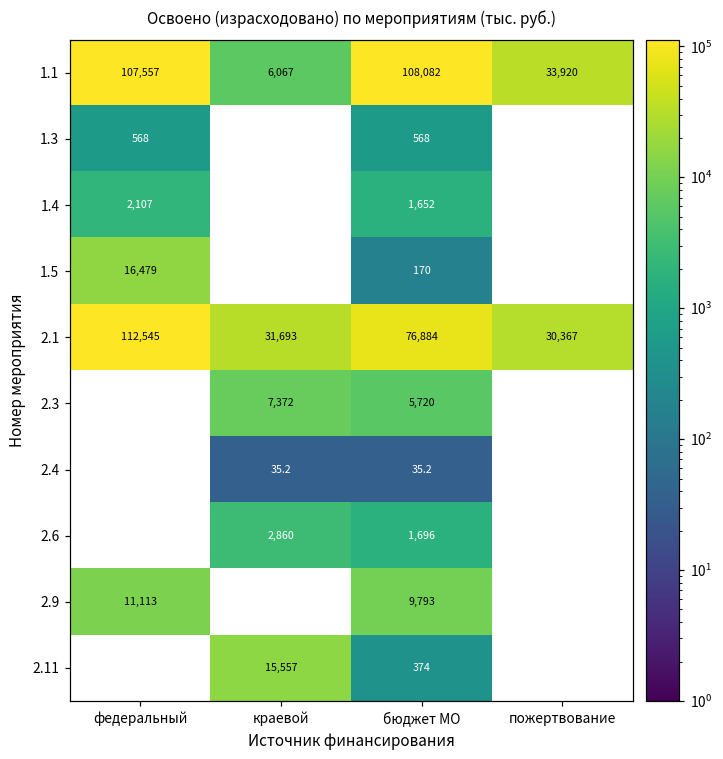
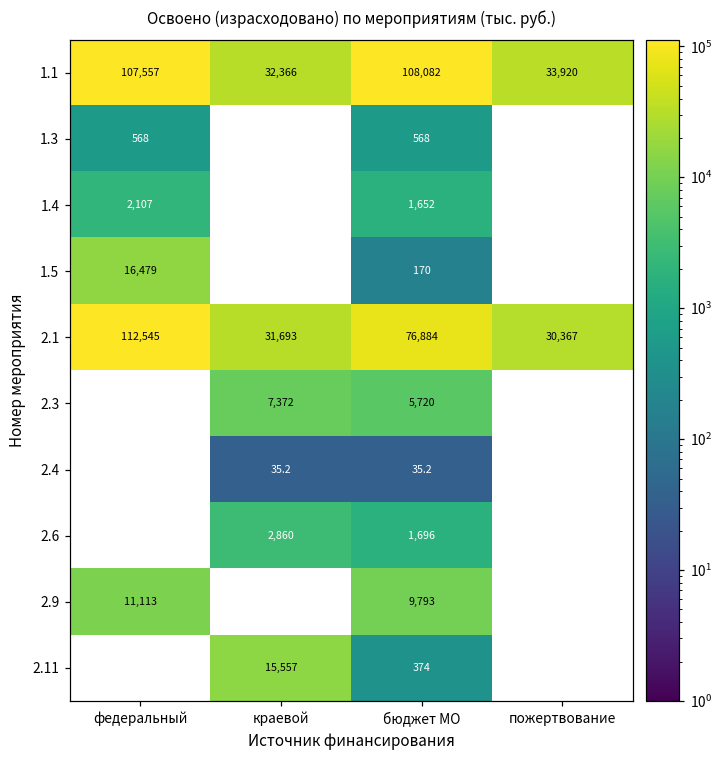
  {
    "1.1": {
      "федеральный": "107,557",
-     "краевой": "6,067",
+     "краевой": "32,366",
      "бюджет МО": "108,082",
      "пожертвование": "33,920"
    },
    "1.3": {
      "федеральный": "568",
      "бюджет МО": "568"
    },
    "1.4": {
      "федеральный": "2,107",
      "бюджет МО": "1,652"
    },
    "1.5": {
      "федеральный": "16,479",
      "бюджет МО": "170"
    },
    "2.1": {
      "федеральный": "112,545",
      "краевой": "31,693",
      "бюджет МО": "76,884",
      "пожертвование": "30,367"
    },
    "2.3": {
      "краевой": "7,372",
      "бюджет МО": "5,720"
    },
    "2.4": {
      "краевой": "35.2",
      "бюджет МО": "35.2"
    },
    "2.6": {
      "краевой": "2,860",
      "бюджет МО": "1,696"
    },
    "2.9": {
      "федеральный": "11,113",
      "бюджет МО": "9,793"
    },
    "2.11": {
      "краевой": "15,557",
      "бюджет МО": "374"
    }
  }
